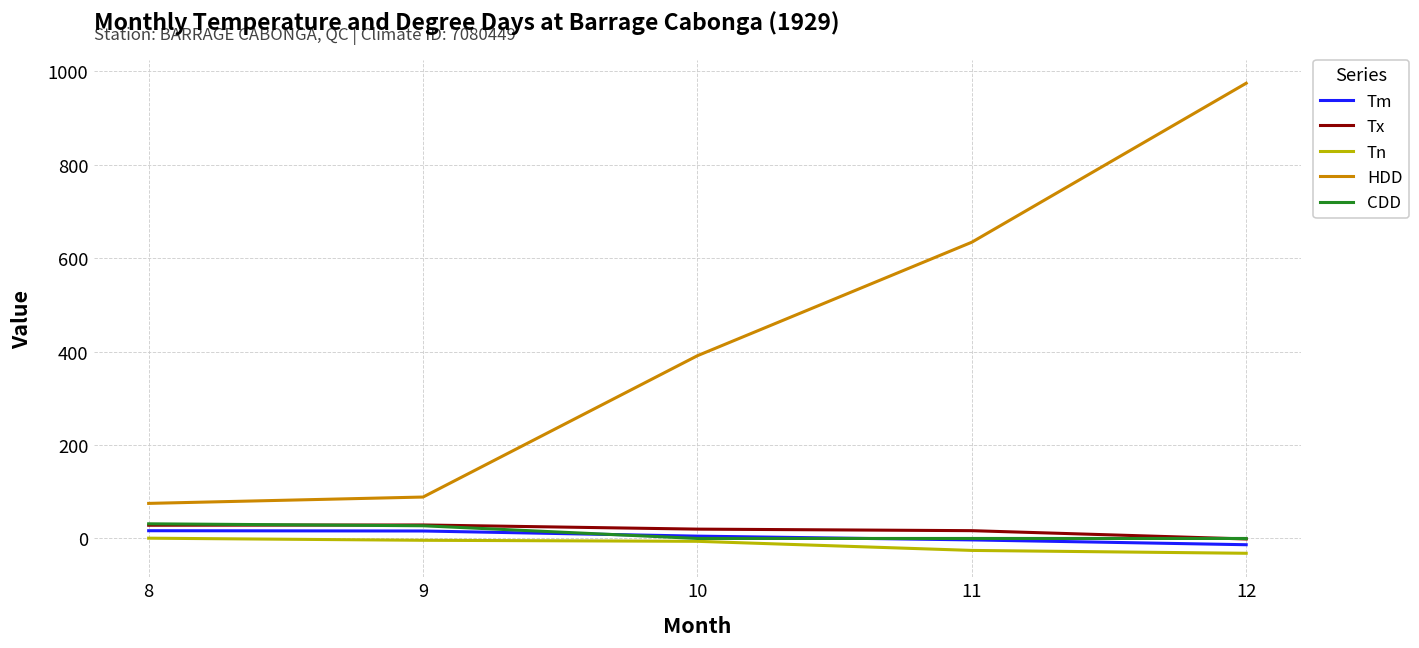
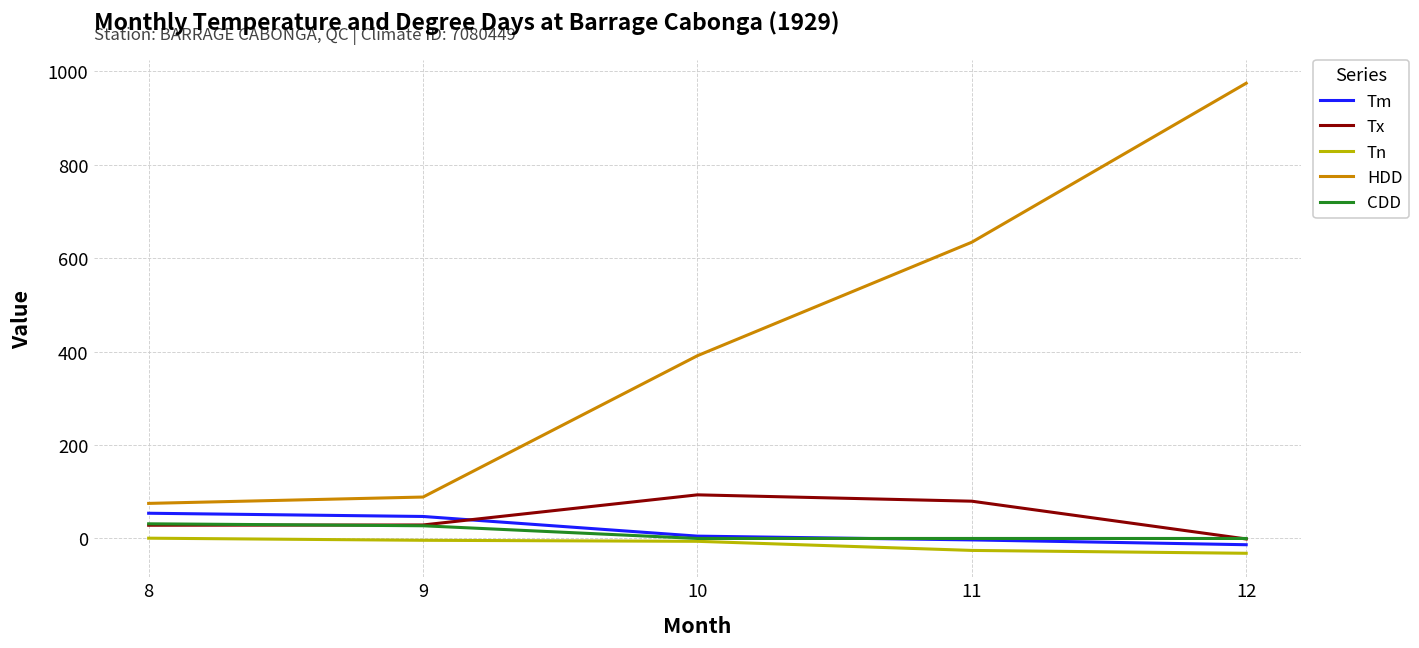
  {
    "Tm": {
-     "8": 20,
-     "9": 20,
+     "8": 50,
+     "9": 50,
      "12": -10
    },
    "Tx": {
-     "10": 20,
-     "11": 20
+     "10": 90,
+     "11": 80
    }
  }
